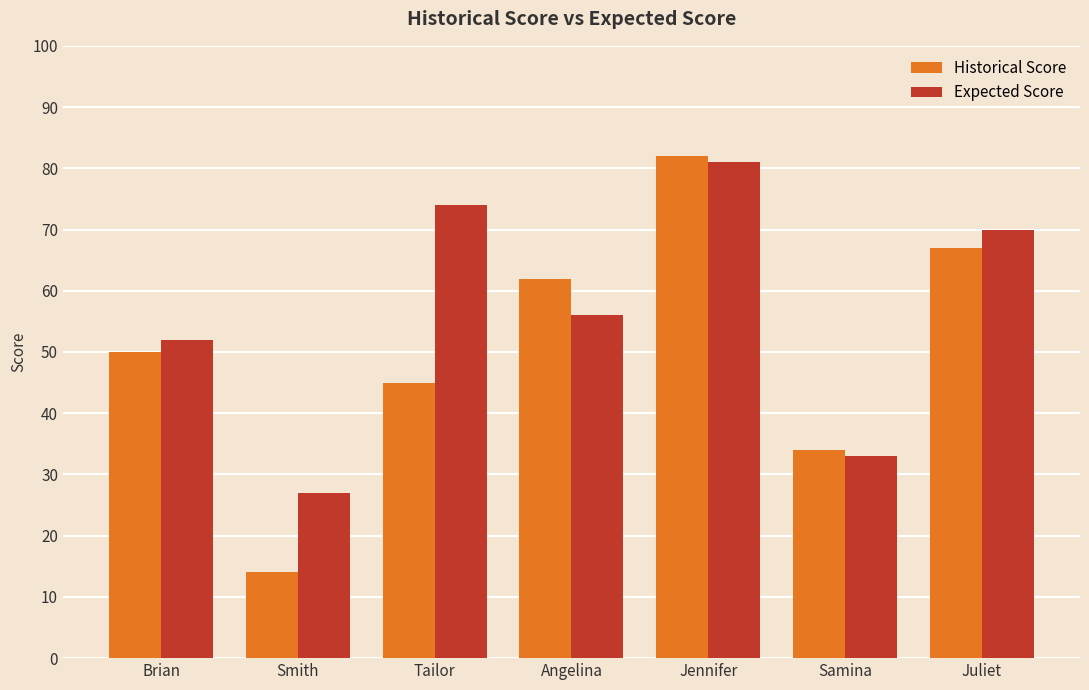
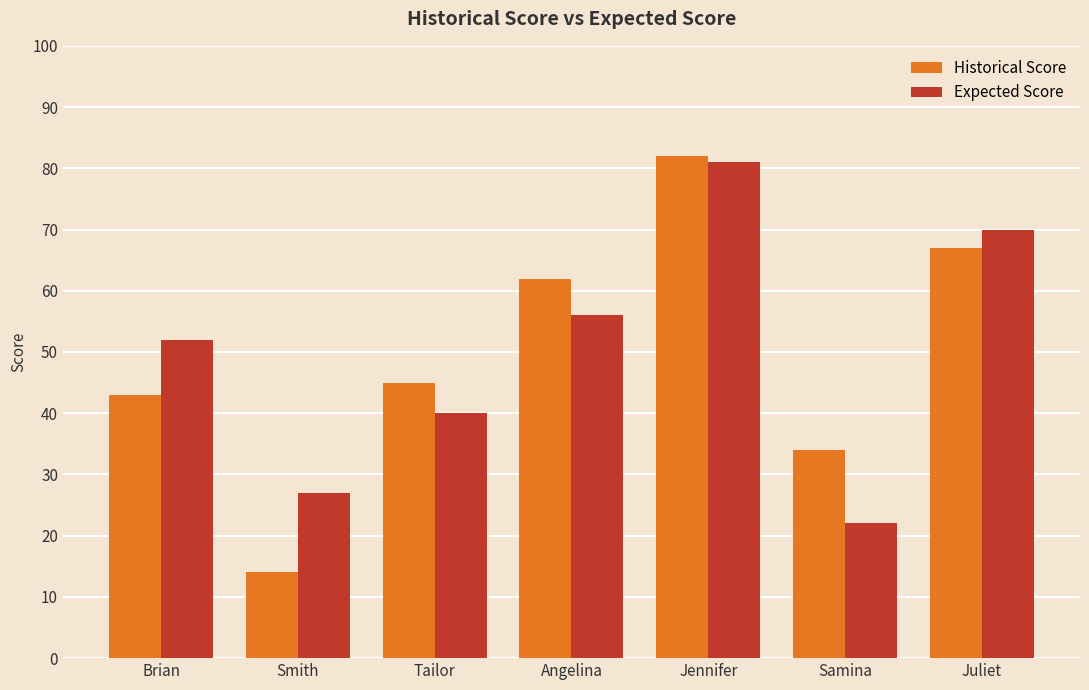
  {
    "Historical Score": {
-     "Brian": 50,
+     "Brian": 43,
      "Smith": 14,
      "Tailor": 45,
      "Angelina": 62,
      "Jennifer": 82,
      "Samina": 34,
      "Juliet": 67
    },
    "Expected Score": {
      "Brian": 52,
      "Smith": 27,
-     "Tailor": 74,
+     "Tailor": 40,
      "Angelina": 56,
      "Jennifer": 81,
-     "Samina": 33,
+     "Samina": 22,
      "Juliet": 70
    }
  }
